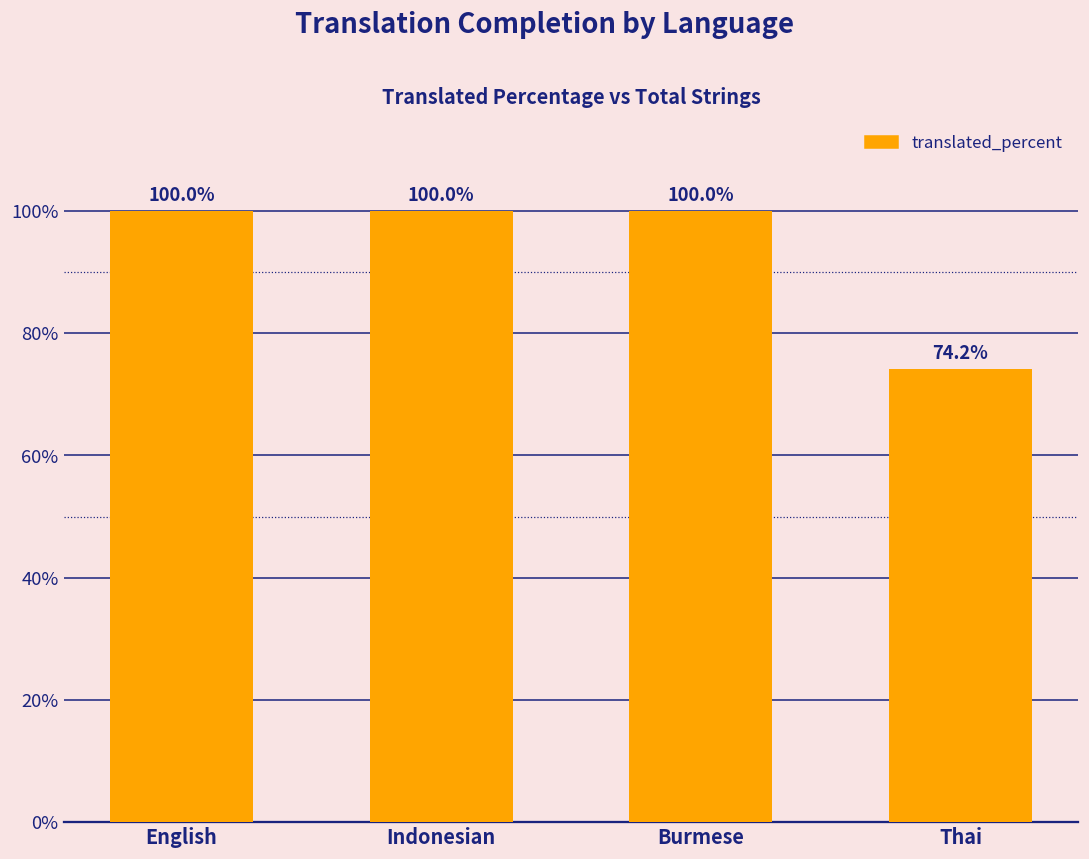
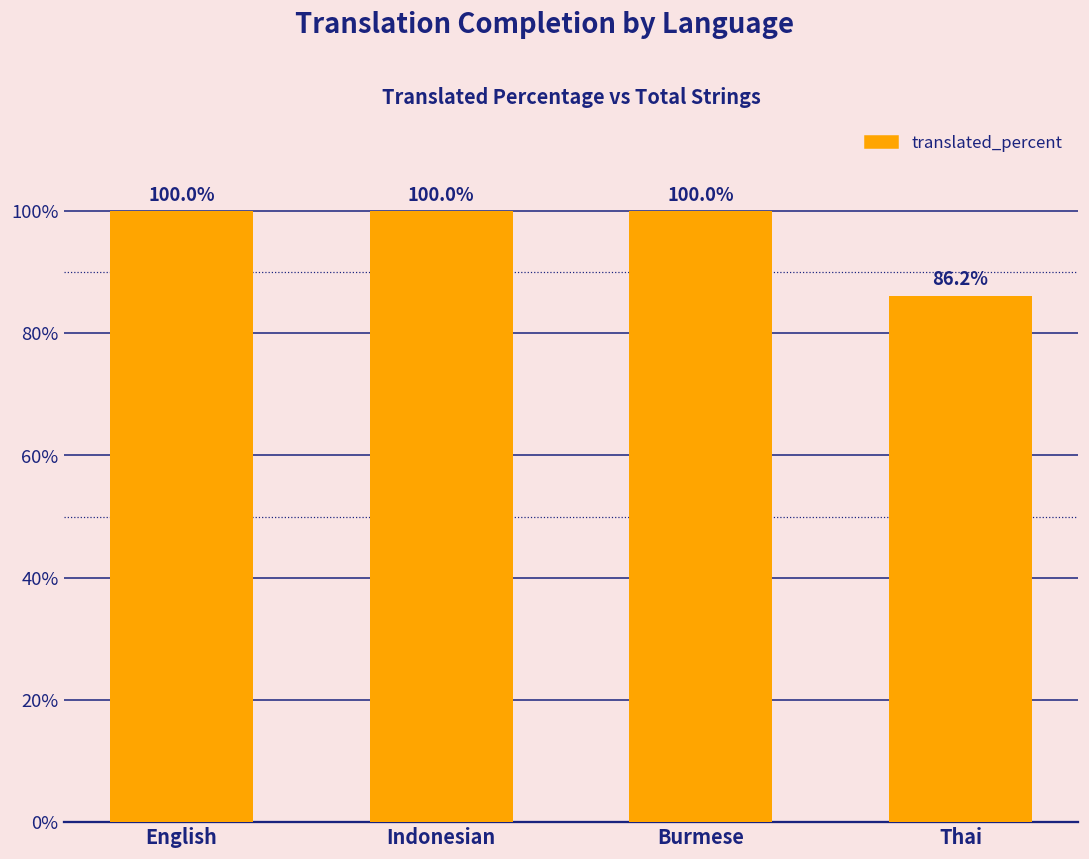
  {
    "English": "100.0%",
    "Indonesian": "100.0%",
    "Burmese": "100.0%",
-   "Thai": "74.2%"
+   "Thai": "86.2%"
  }
